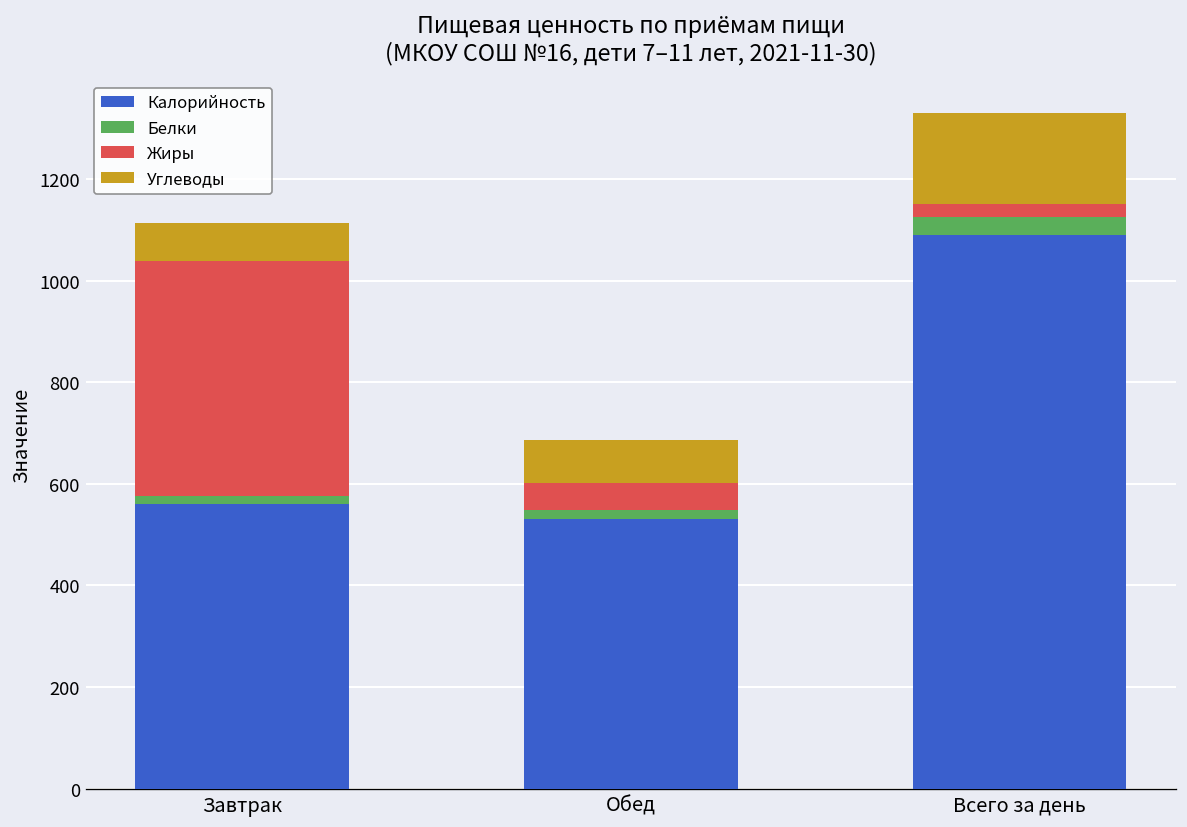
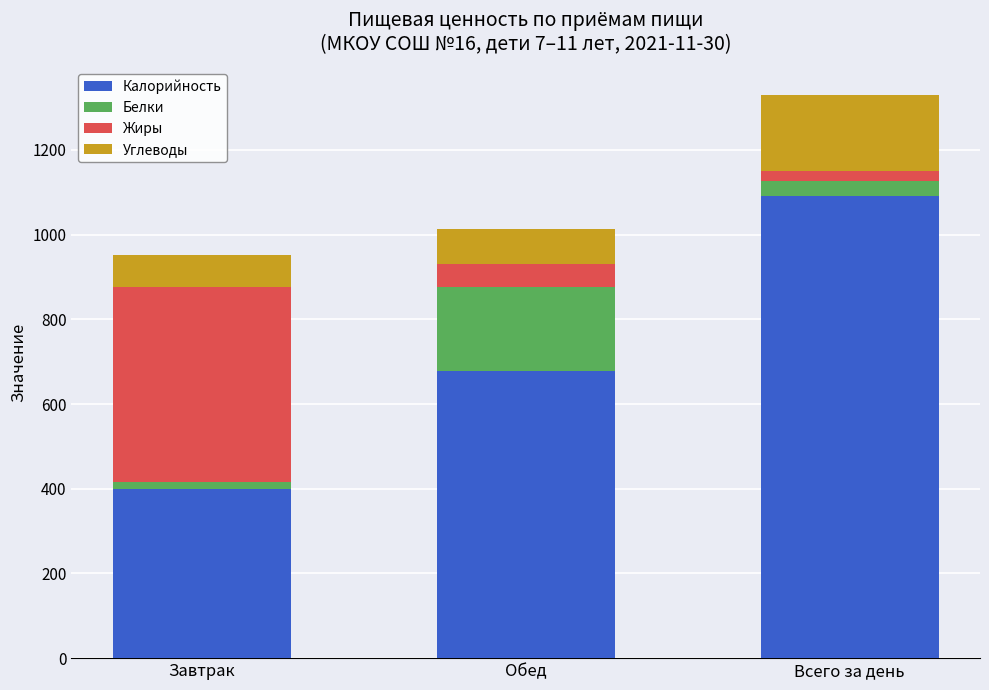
  {
    "Калорийность": {
-     "Завтрак": 560,
-     "Обед": 530,
+     "Завтрак": 400,
+     "Обед": 680,
      "Всего за день": 1090
    },
    "Белки": {
      "Завтрак": 20,
-     "Обед": 20,
+     "Обед": 200,
      "Всего за день": 40
    },
    "Жиры": {
      "Завтрак": 460,
      "Обед": 50,
      "Всего за день": 20
    },
    "Углеводы": {
      "Завтрак": 80,
      "Обед": 80,
      "Всего за день": 180
    }
  }
